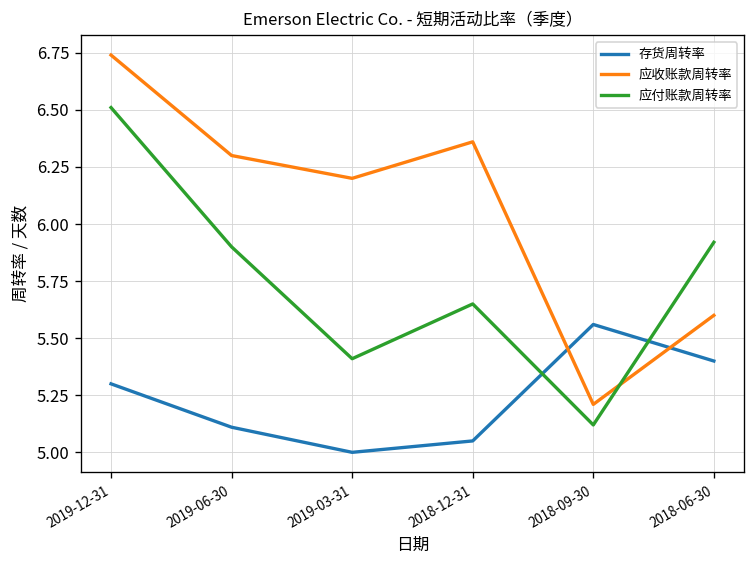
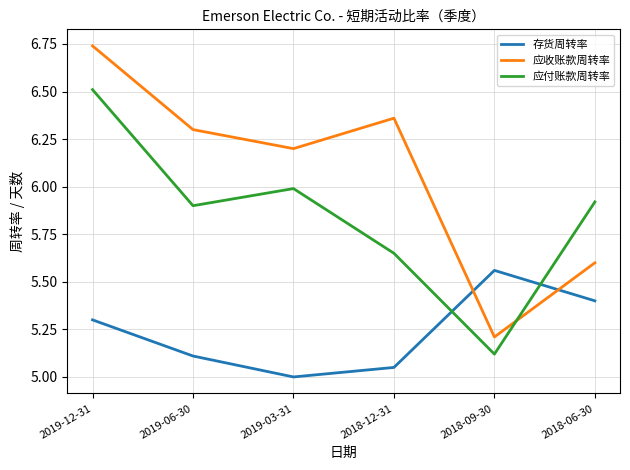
  {
    "存货周转率": {
      "2019-12-31": 5.30,
      "2019-06-30": 5.11,
      "2019-03-31": 5.00,
      "2018-12-31": 5.05,
      "2018-09-30": 5.56,
      "2018-06-30": 5.40
    },
    "应收账款周转率": {
      "2019-12-31": 6.74,
      "2019-06-30": 6.30,
      "2019-03-31": 6.20,
      "2018-12-31": 6.36,
      "2018-09-30": 5.21,
      "2018-06-30": 5.60
    },
    "应付账款周转率": {
      "2019-12-31": 6.51,
      "2019-06-30": 5.90,
-     "2019-03-31": 5.41,
+     "2019-03-31": 5.99,
      "2018-12-31": 5.65,
      "2018-09-30": 5.12,
      "2018-06-30": 5.92
    }
  }
